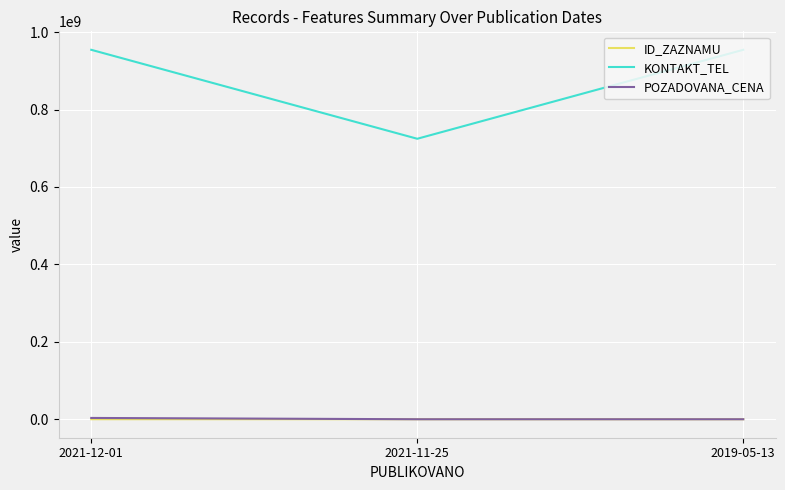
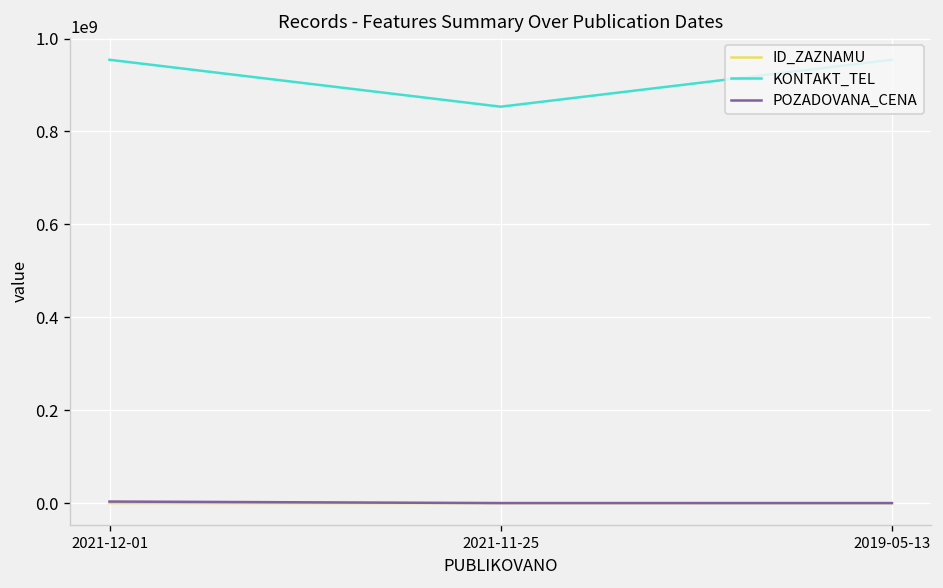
  {
    "KONTAKT_TEL": {
      "2021-12-01": 950000000,
-     "2021-11-25": 720000000
+     "2021-11-25": 850000000
    }
  }
